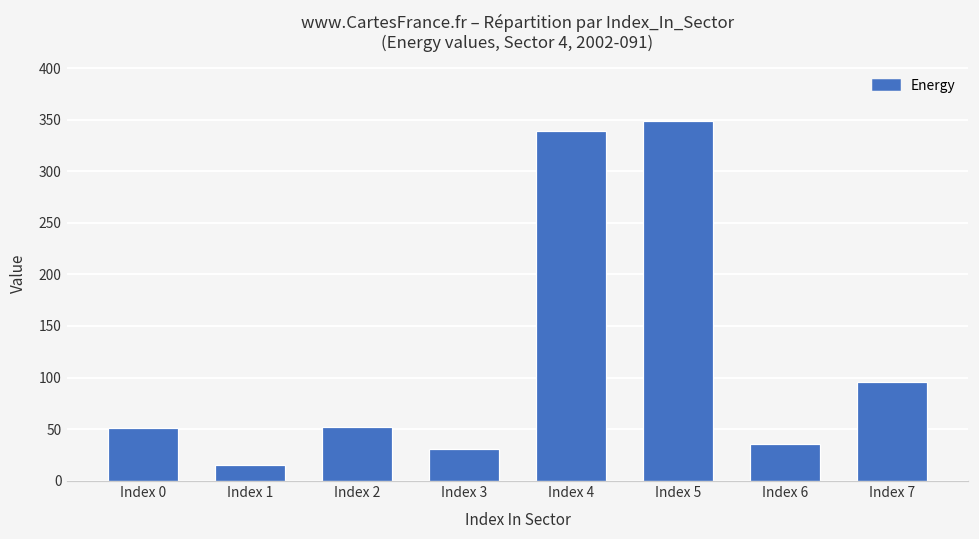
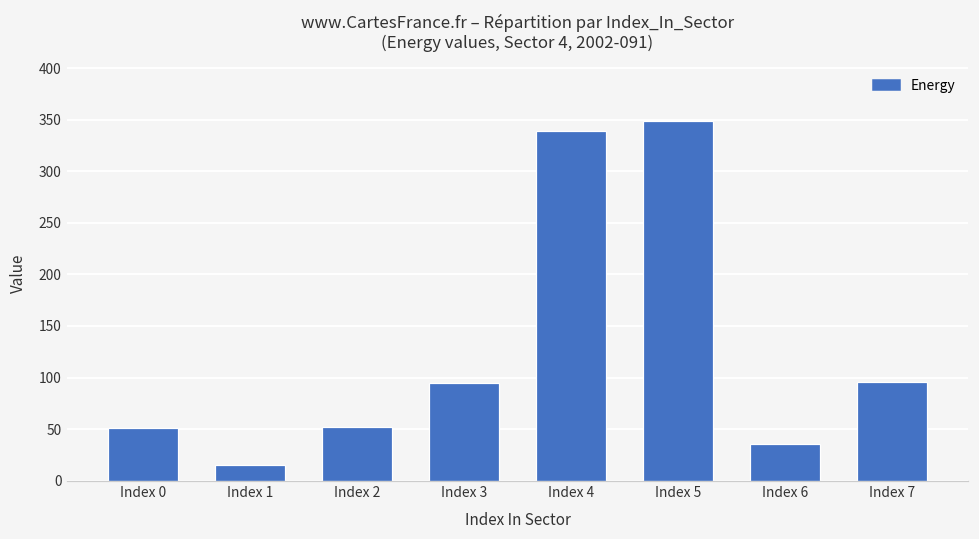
  {
    "Index 0": 50,
    "Index 1": 20,
    "Index 2": 50,
-   "Index 3": 30,
+   "Index 3": 100,
    "Index 4": 340,
    "Index 5": 350,
    "Index 6": 40,
    "Index 7": 100
  }
